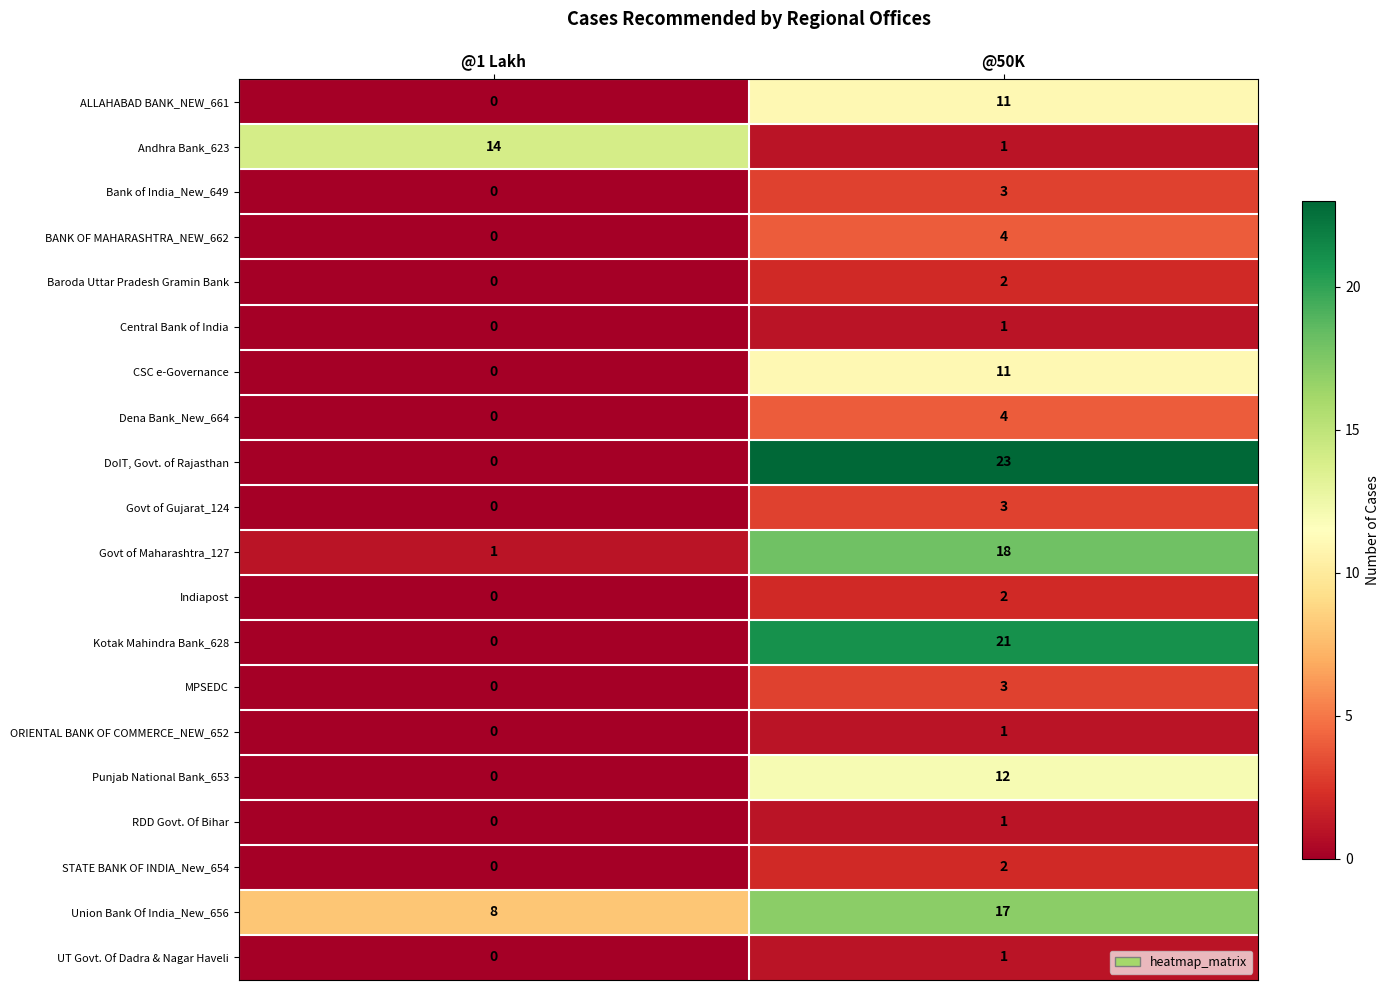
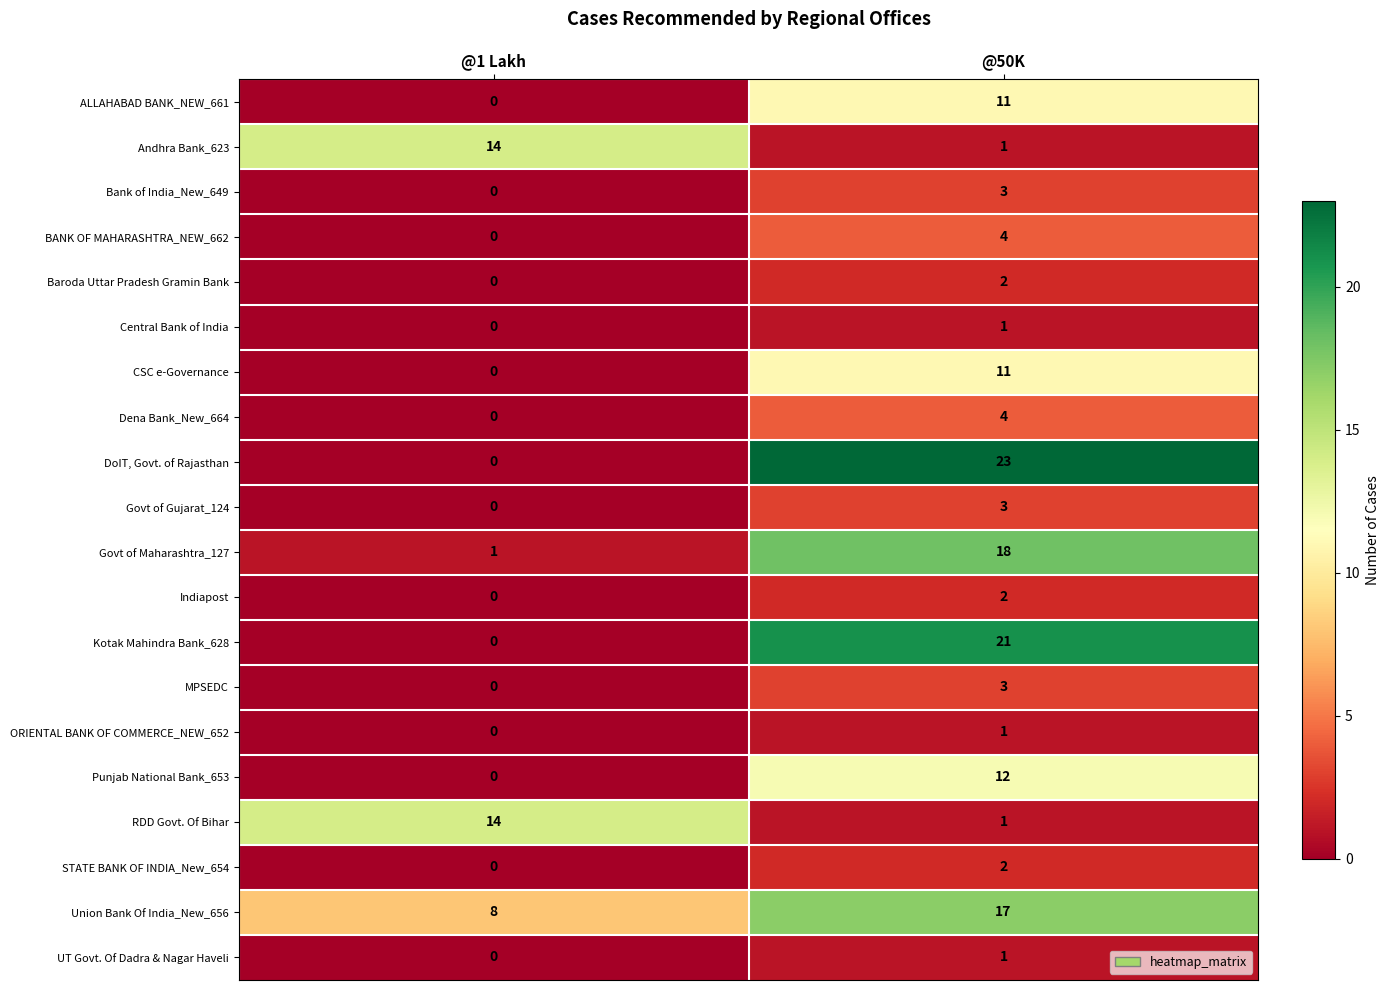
  {
    "ALLAHABAD BANK_NEW_661": {
      "@1 Lakh": 0,
      "@50K": 11
    },
    "Andhra Bank_623": {
      "@1 Lakh": 14,
      "@50K": 1
    },
    "Bank of India_New_649": {
      "@1 Lakh": 0,
      "@50K": 3
    },
    "BANK OF MAHARASHTRA_NEW_662": {
      "@1 Lakh": 0,
      "@50K": 4
    },
    "Baroda Uttar Pradesh Gramin Bank": {
      "@1 Lakh": 0,
      "@50K": 2
    },
    "Central Bank of India": {
      "@1 Lakh": 0,
      "@50K": 1
    },
    "CSC e-Governance": {
      "@1 Lakh": 0,
      "@50K": 11
    },
    "Dena Bank_New_664": {
      "@1 Lakh": 0,
      "@50K": 4
    },
    "DoIT, Govt. of Rajasthan": {
      "@1 Lakh": 0,
      "@50K": 23
    },
    "Govt of Gujarat_124": {
      "@1 Lakh": 0,
      "@50K": 3
    },
    "Govt of Maharashtra_127": {
      "@1 Lakh": 1,
      "@50K": 18
    },
    "Indiapost": {
      "@1 Lakh": 0,
      "@50K": 2
    },
    "Kotak Mahindra Bank_628": {
      "@1 Lakh": 0,
      "@50K": 21
    },
    "MPSEDC": {
      "@1 Lakh": 0,
      "@50K": 3
    },
    "ORIENTAL BANK OF COMMERCE_NEW_652": {
      "@1 Lakh": 0,
      "@50K": 1
    },
    "Punjab National Bank_653": {
      "@1 Lakh": 0,
      "@50K": 12
    },
    "RDD Govt. Of Bihar": {
-     "@1 Lakh": 0,
+     "@1 Lakh": 14,
      "@50K": 1
    },
    "STATE BANK OF INDIA_New_654": {
      "@1 Lakh": 0,
      "@50K": 2
    },
    "Union Bank Of India_New_656": {
      "@1 Lakh": 8,
      "@50K": 17
    },
    "UT Govt. Of Dadra & Nagar Haveli": {
      "@1 Lakh": 0,
      "@50K": 1
    }
  }
